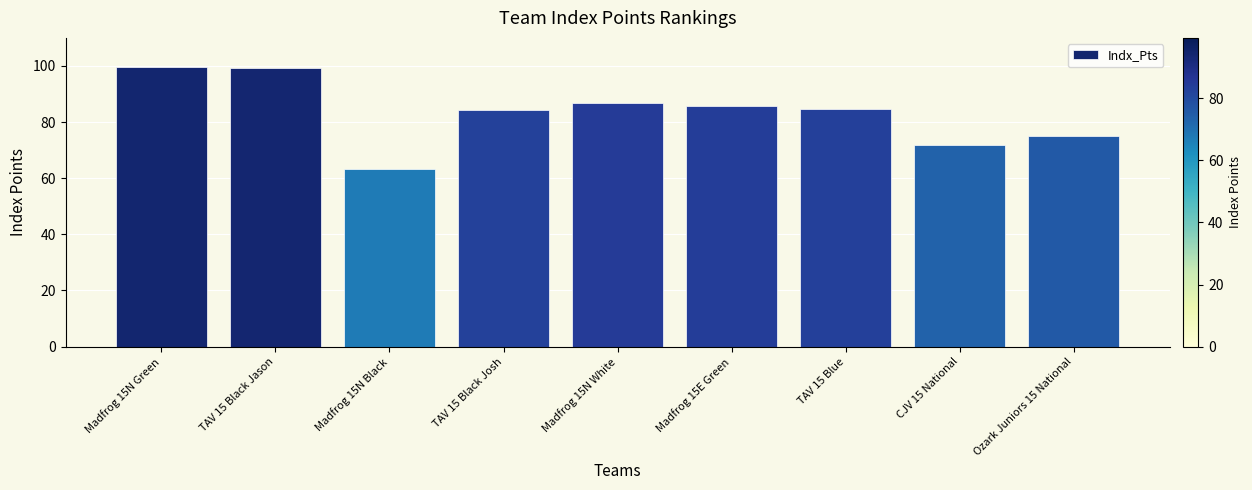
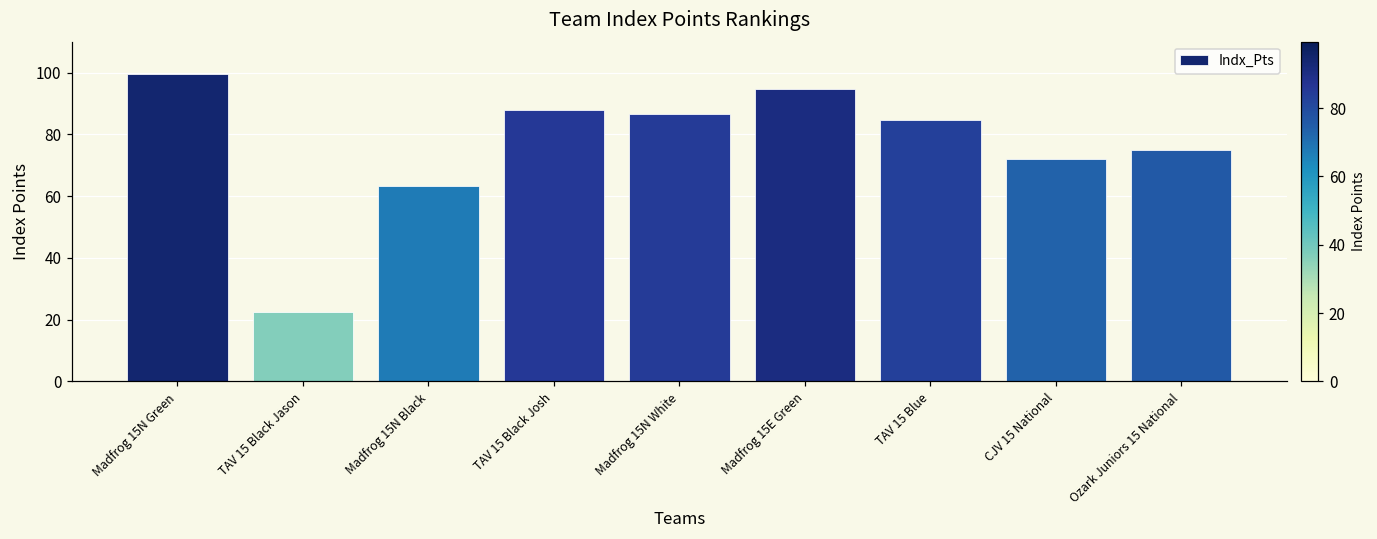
  {
    "Madfrog 15N Green": 100,
-   "TAV 15 Black Jason": 99,
+   "TAV 15 Black Jason": 22,
    "Madfrog 15N Black": 63,
-   "TAV 15 Black Josh": 84,
+   "TAV 15 Black Josh": 88,
    "Madfrog 15N White": 87,
-   "Madfrog 15E Green": 86,
+   "Madfrog 15E Green": 95,
    "TAV 15 Blue": 85,
    "CJV 15 National": 72,
    "Ozark Juniors 15 National": 75
  }
